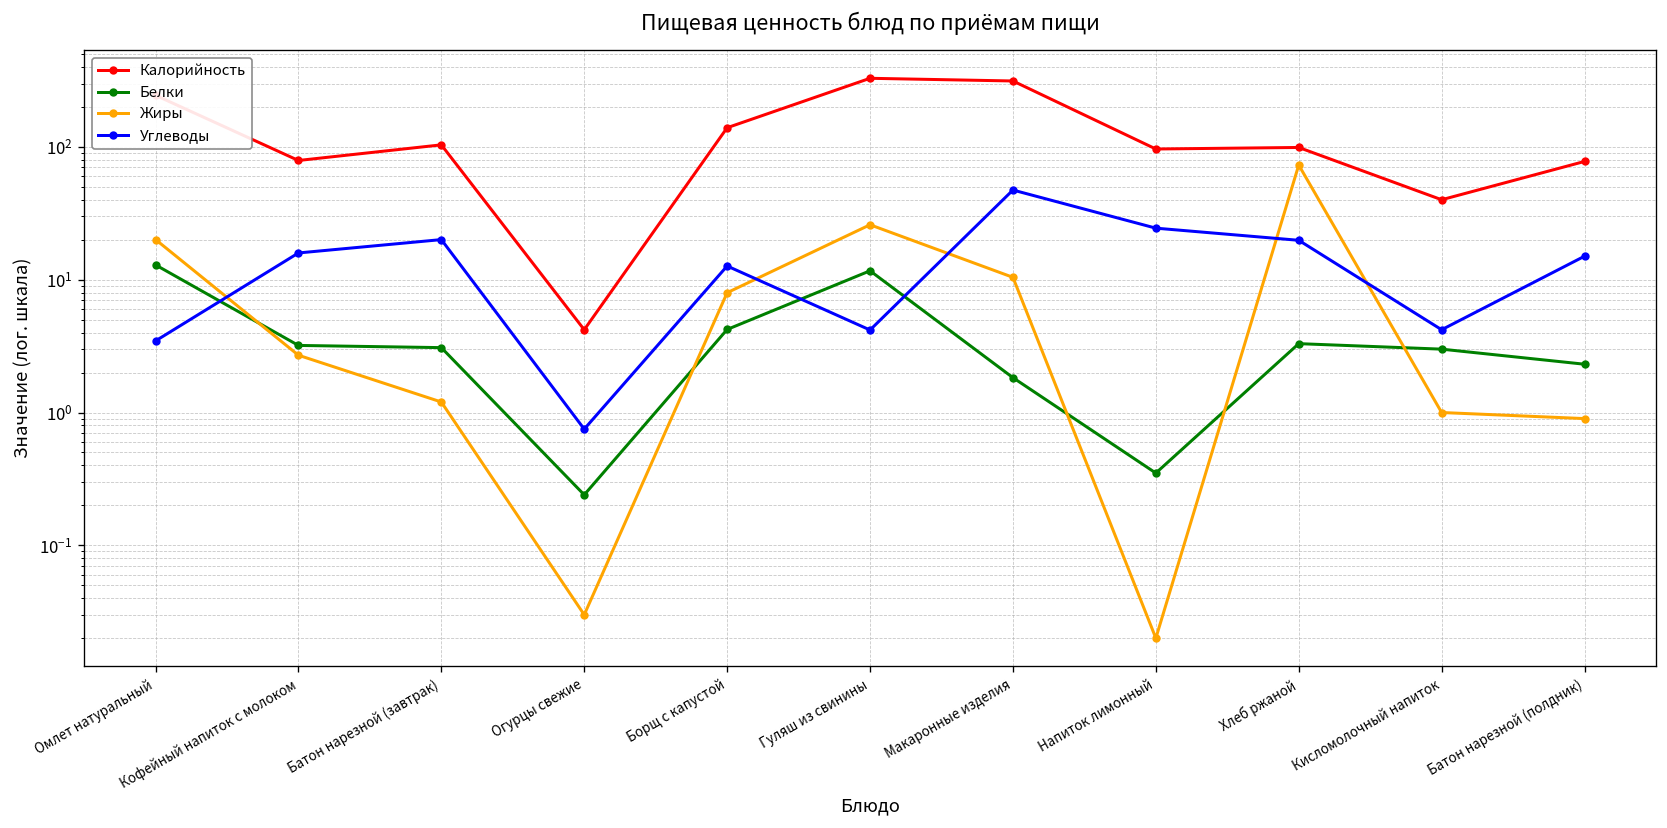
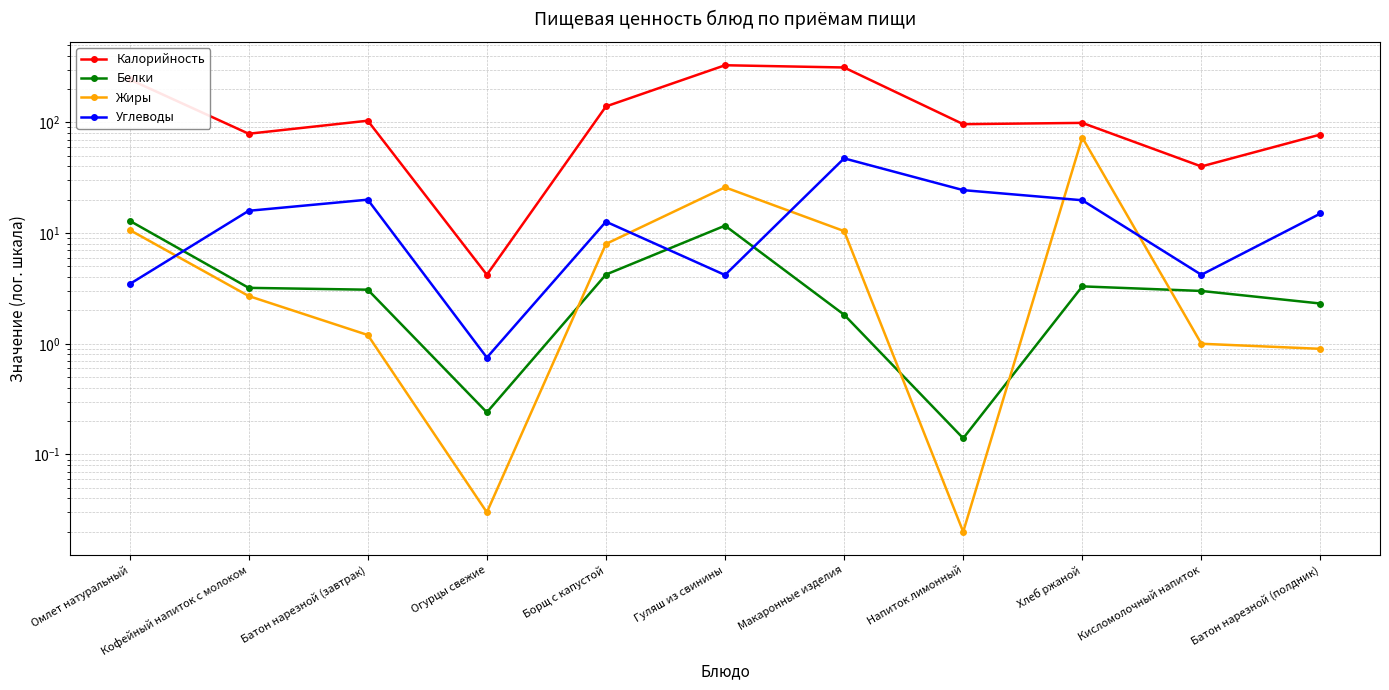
  {
    "Калорийность": {
      "Кофейный напиток с молоком": 80,
      "Батон нарезной (завтрак)": 100,
      "Огурцы свежие": 4.2,
      "Борщ с капустой": 140,
      "Гуляш из свинины": 330,
      "Макаронные изделия": 310,
      "Напиток лимонный": 100,
      "Хлеб ржаной": 100,
      "Кисломолочный напиток": 40,
      "Батон нарезной (полдник)": 80
    },
    "Белки": {
      "Омлет натуральный": 13,
      "Кофейный напиток с молоком": 3.2,
      "Батон нарезной (завтрак)": 3.1,
      "Огурцы свежие": 0.24,
      "Борщ с капустой": 4.2,
      "Гуляш из свинины": 12,
      "Макаронные изделия": 1.8,
-     "Напиток лимонный": 0.35,
+     "Напиток лимонный": 0.14,
      "Хлеб ржаной": 3.3,
      "Кисломолочный напиток": 3.0,
      "Батон нарезной (полдник)": 2.3
    },
    "Жиры": {
-     "Омлет натуральный": 20,
+     "Омлет натуральный": 11,
      "Кофейный напиток с молоком": 2.7,
      "Батон нарезной (завтрак)": 1.2,
      "Огурцы свежие": 0.030,
      "Борщ с капустой": 8,
      "Гуляш из свинины": 26,
      "Макаронные изделия": 10,
      "Напиток лимонный": 0.020,
      "Хлеб ржаной": 70,
      "Кисломолочный напиток": 1,
      "Батон нарезной (полдник)": 0.9
    },
    "Углеводы": {
      "Омлет натуральный": 3.5,
      "Кофейный напиток с молоком": 16,
      "Батон нарезной (завтрак)": 20,
      "Огурцы свежие": 0.8,
      "Борщ с капустой": 13,
      "Гуляш из свинины": 4.2,
      "Макаронные изделия": 47,
      "Напиток лимонный": 24,
      "Хлеб ржаной": 20,
      "Кисломолочный напиток": 4.2,
      "Батон нарезной (полдник)": 15
    }
  }
